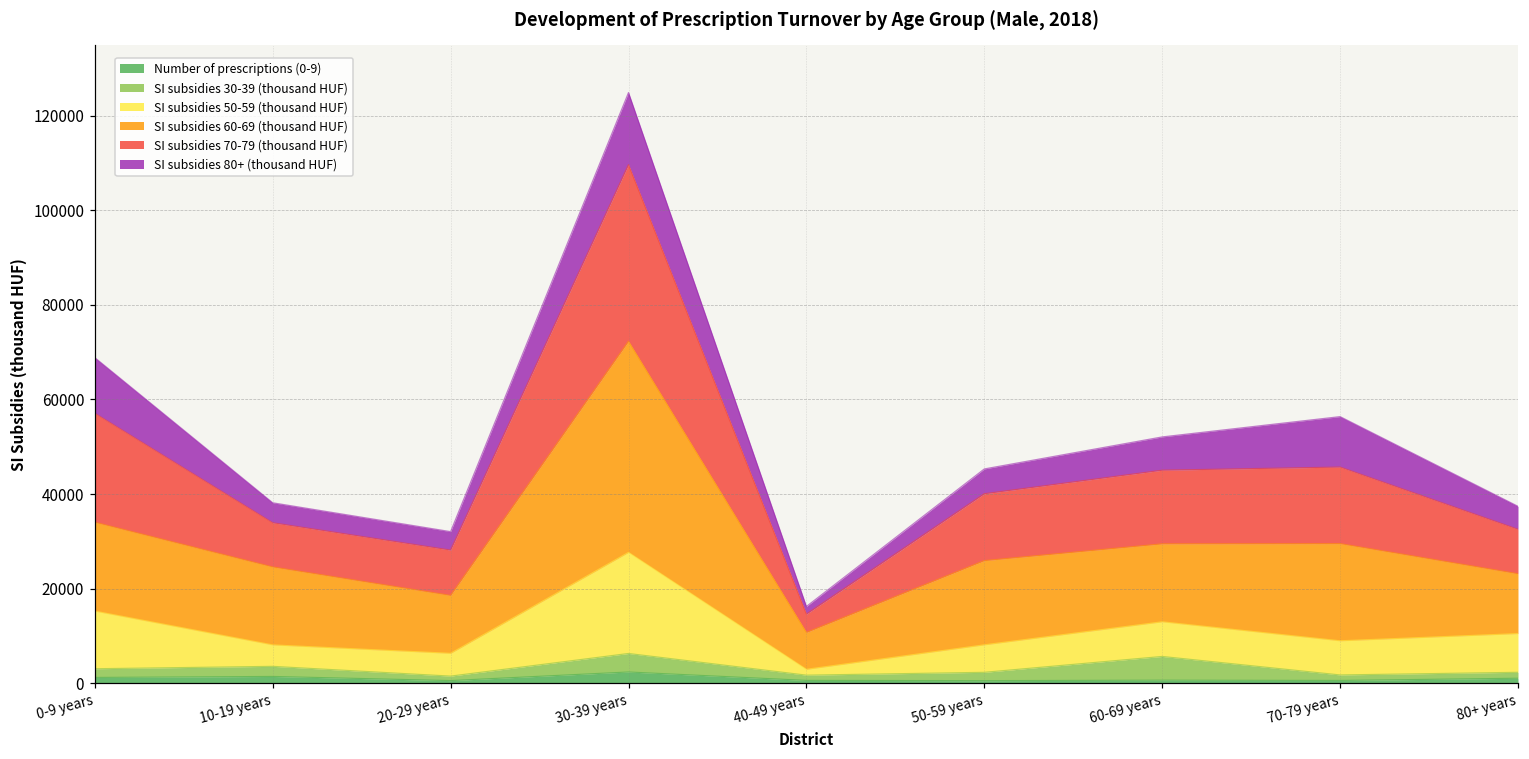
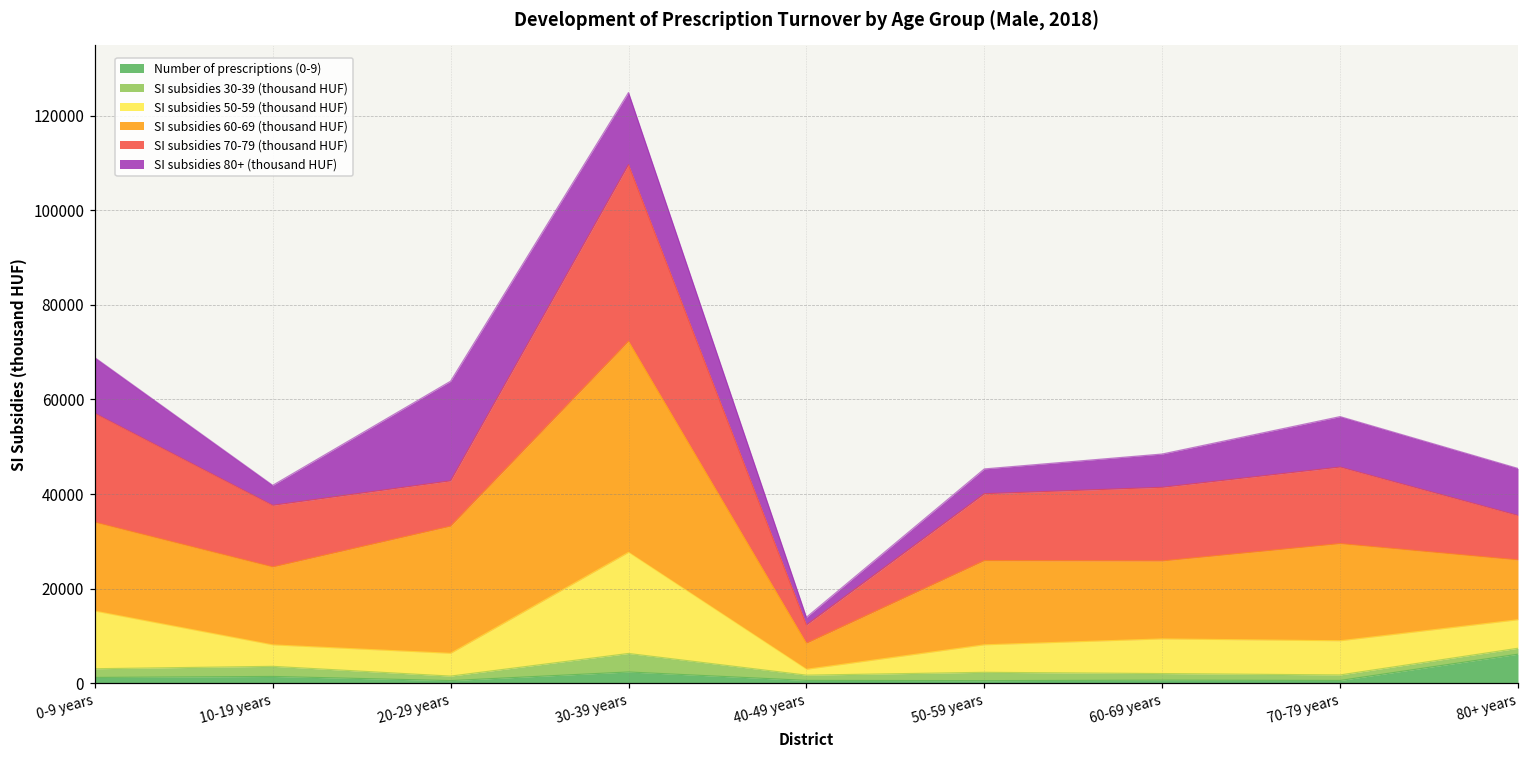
  {
    "Number of prescriptions (0-9)": {
      "0-9 years": 1000,
      "10-19 years": 1000,
      "20-29 years": 1000,
      "30-39 years": 2000,
      "40-49 years": 1000,
      "50-59 years": 1000,
      "60-69 years": 1000,
      "70-79 years": 1000,
-     "80+ years": 1000
+     "80+ years": 6000
    },
    "SI subsidies 30-39 (thousand HUF)": {
      "0-9 years": 2000,
      "10-19 years": 2000,
      "20-29 years": 1000,
      "30-39 years": 4000,
      "40-49 years": 1000,
      "50-59 years": 2000,
-     "60-69 years": 5000,
+     "60-69 years": 1000,
      "70-79 years": 1000,
      "80+ years": 1000
    },
    "SI subsidies 50-59 (thousand HUF)": {
      "0-9 years": 12000,
      "10-19 years": 5000,
      "20-29 years": 5000,
      "30-39 years": 21000,
      "40-49 years": 1000,
      "50-59 years": 6000,
      "60-69 years": 7000,
      "70-79 years": 7000,
-     "80+ years": 8000
+     "80+ years": 6000
    },
    "SI subsidies 60-69 (thousand HUF)": {
      "0-9 years": 19000,
      "10-19 years": 16000,
-     "20-29 years": 12000,
+     "20-29 years": 27000,
      "30-39 years": 45000,
-     "40-49 years": 8000,
+     "40-49 years": 6000,
      "50-59 years": 18000,
      "60-69 years": 16000,
      "70-79 years": 21000,
      "80+ years": 13000
    },
    "SI subsidies 70-79 (thousand HUF)": {
      "0-9 years": 23000,
-     "10-19 years": 9000,
+     "10-19 years": 13000,
      "20-29 years": 10000,
      "30-39 years": 37000,
      "40-49 years": 4000,
      "50-59 years": 14000,
      "60-69 years": 16000,
      "70-79 years": 16000,
      "80+ years": 9000
    },
    "SI subsidies 80+ (thousand HUF)": {
      "0-9 years": 12000,
      "10-19 years": 4000,
-     "20-29 years": 4000,
+     "20-29 years": 21000,
      "30-39 years": 15000,
      "40-49 years": 2000,
      "50-59 years": 5000,
      "60-69 years": 7000,
      "70-79 years": 11000,
-     "80+ years": 5000
+     "80+ years": 10000
    }
  }
